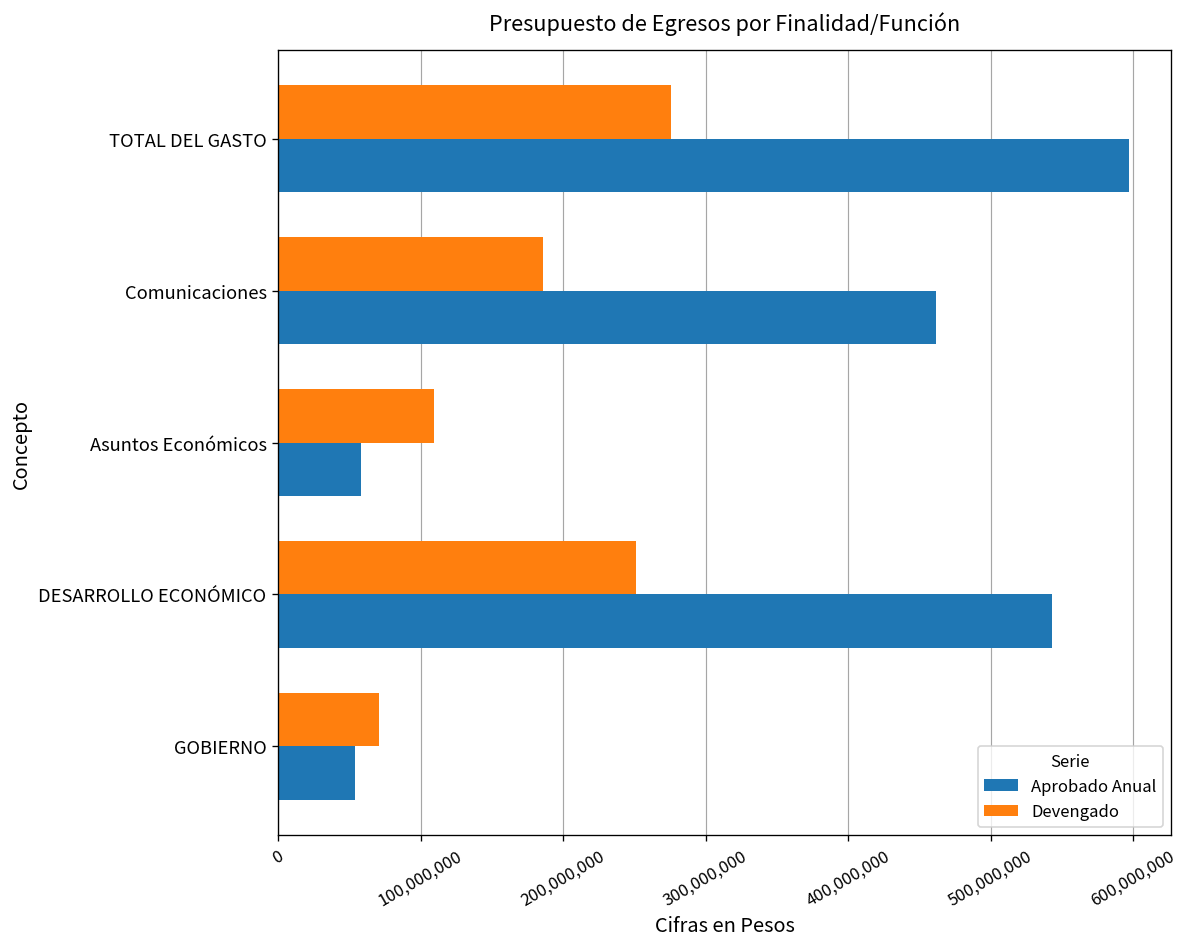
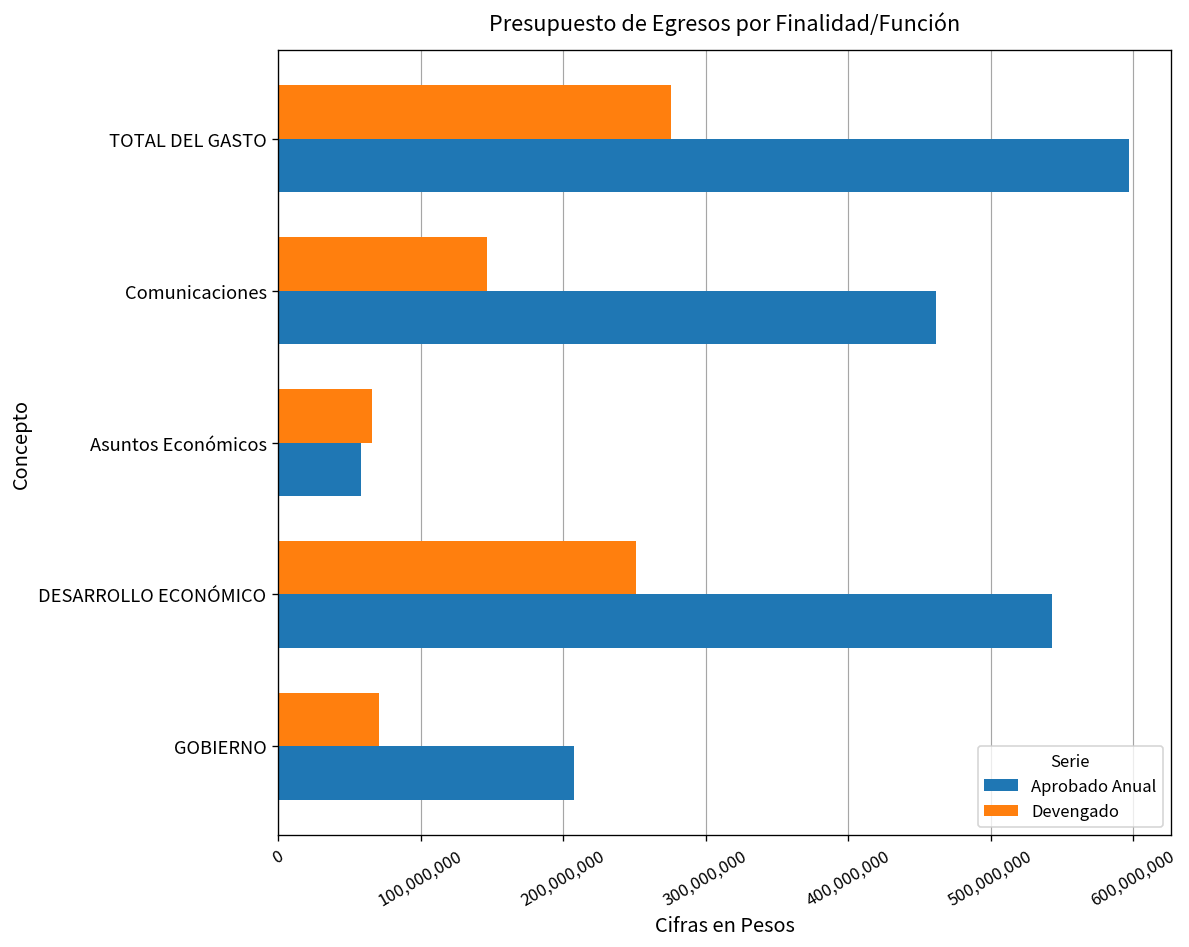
  {
    "Aprobado Anual": {
      "TOTAL DEL GASTO": "597,000,000",
      "Comunicaciones": "461,000,000",
      "Asuntos Económicos": "58,000,000",
      "DESARROLLO ECONÓMICO": "543,000,000",
-     "GOBIERNO": "54,000,000"
+     "GOBIERNO": "208,000,000"
    },
    "Devengado": {
      "TOTAL DEL GASTO": "276,000,000",
-     "Comunicaciones": "185,000,000",
-     "Asuntos Económicos": "109,000,000",
+     "Comunicaciones": "146,000,000",
+     "Asuntos Económicos": "66,000,000",
      "DESARROLLO ECONÓMICO": "251,000,000",
      "GOBIERNO": "71,000,000"
    }
  }
